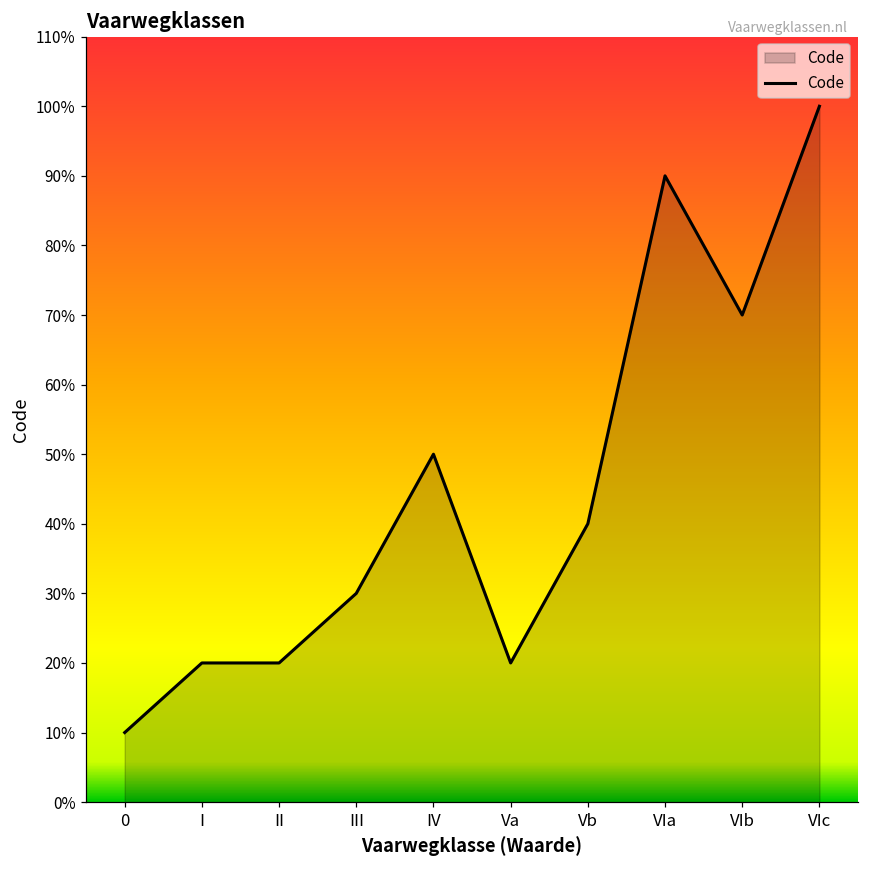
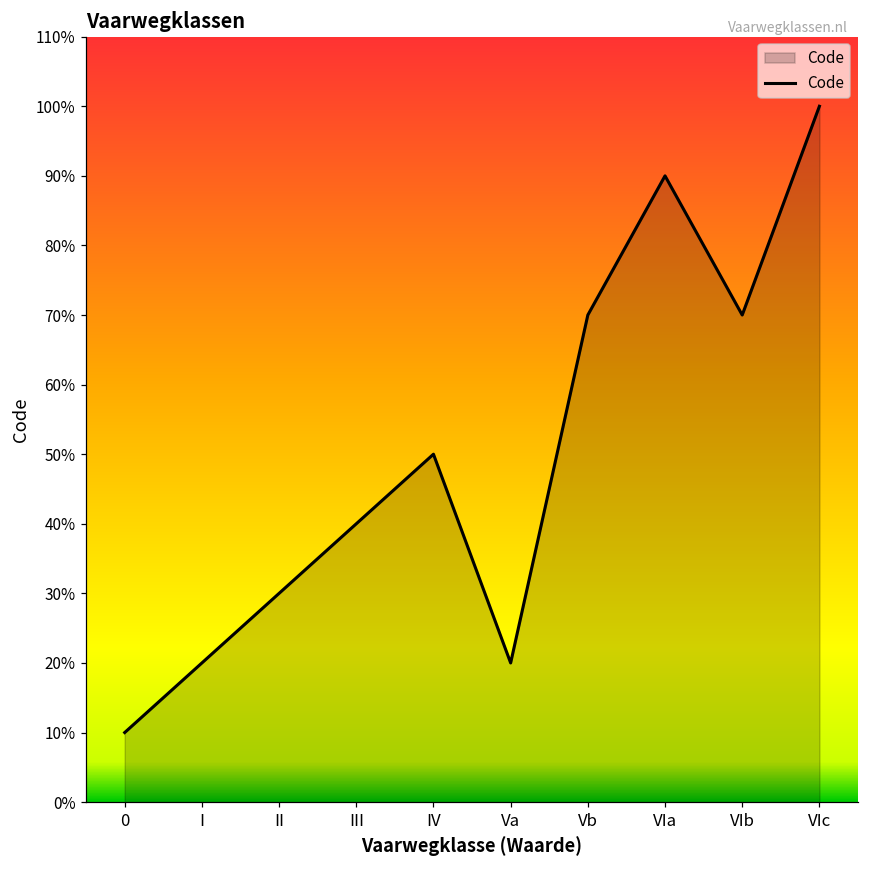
  {
    "0": "10%",
    "I": "20%",
-   "II": "20%",
-   "III": "30%",
+   "II": "30%",
+   "III": "40%",
    "IV": "50%",
    "Va": "20%",
-   "Vb": "40%",
+   "Vb": "70%",
    "VIa": "90%",
    "VIb": "70%",
    "VIc": "100%"
  }
